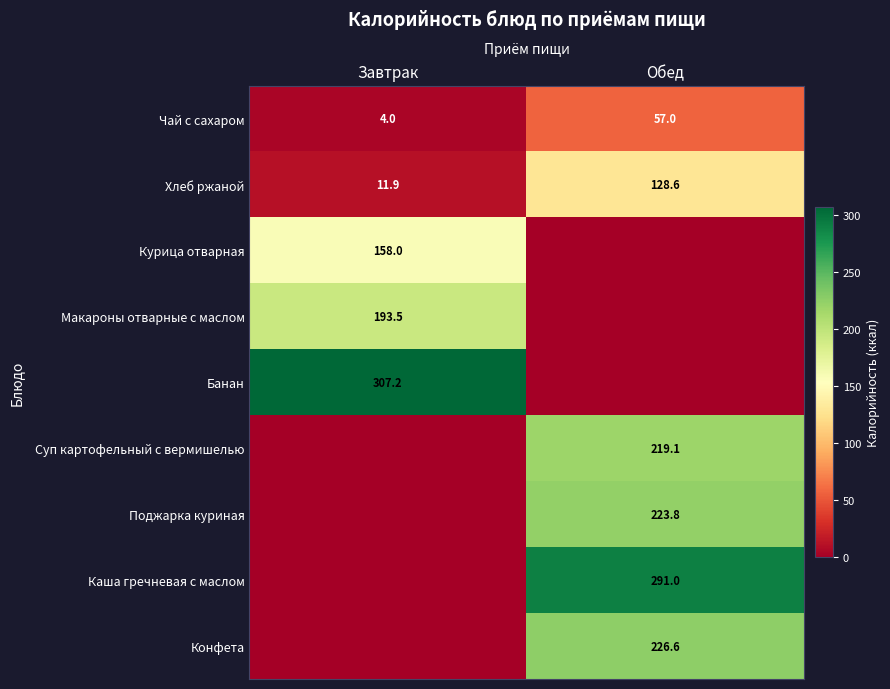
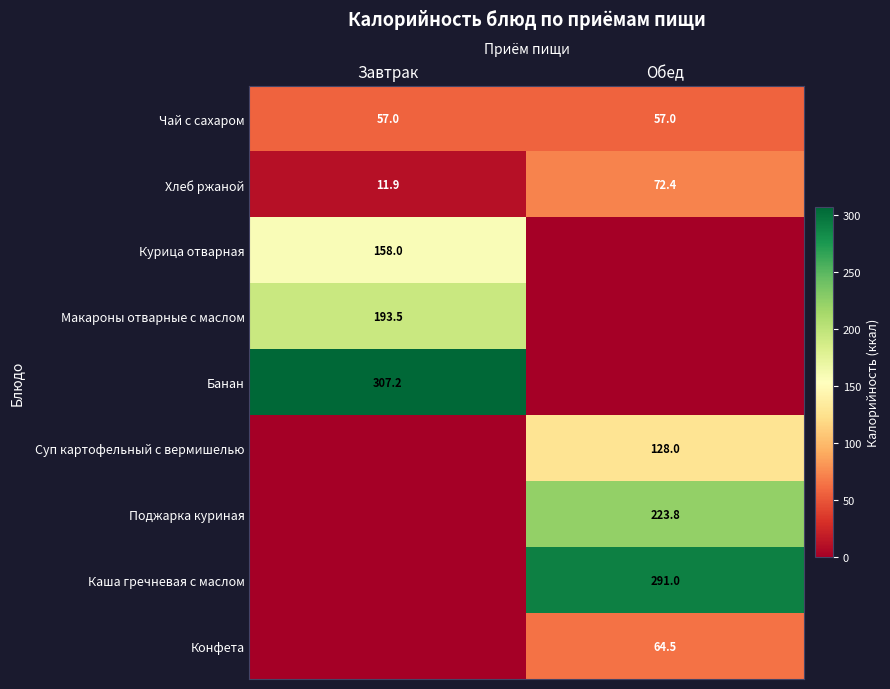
  {
    "Чай с сахаром": {
-     "Завтрак": 4.0,
+     "Завтрак": 57.0,
      "Обед": 57.0
    },
    "Хлеб ржаной": {
      "Завтрак": 11.9,
-     "Обед": 128.6
+     "Обед": 72.4
    },
    "Курица отварная": {
      "Завтрак": 158.0
    },
    "Макароны отварные с маслом": {
      "Завтрак": 193.5
    },
    "Банан": {
      "Завтрак": 307.2
    },
    "Суп картофельный с вермишелью": {
-     "Обед": 219.1
+     "Обед": 128.0
    },
    "Поджарка куриная": {
      "Обед": 223.8
    },
    "Каша гречневая с маслом": {
      "Обед": 291.0
    },
    "Конфета": {
-     "Обед": 226.6
+     "Обед": 64.5
    }
  }
